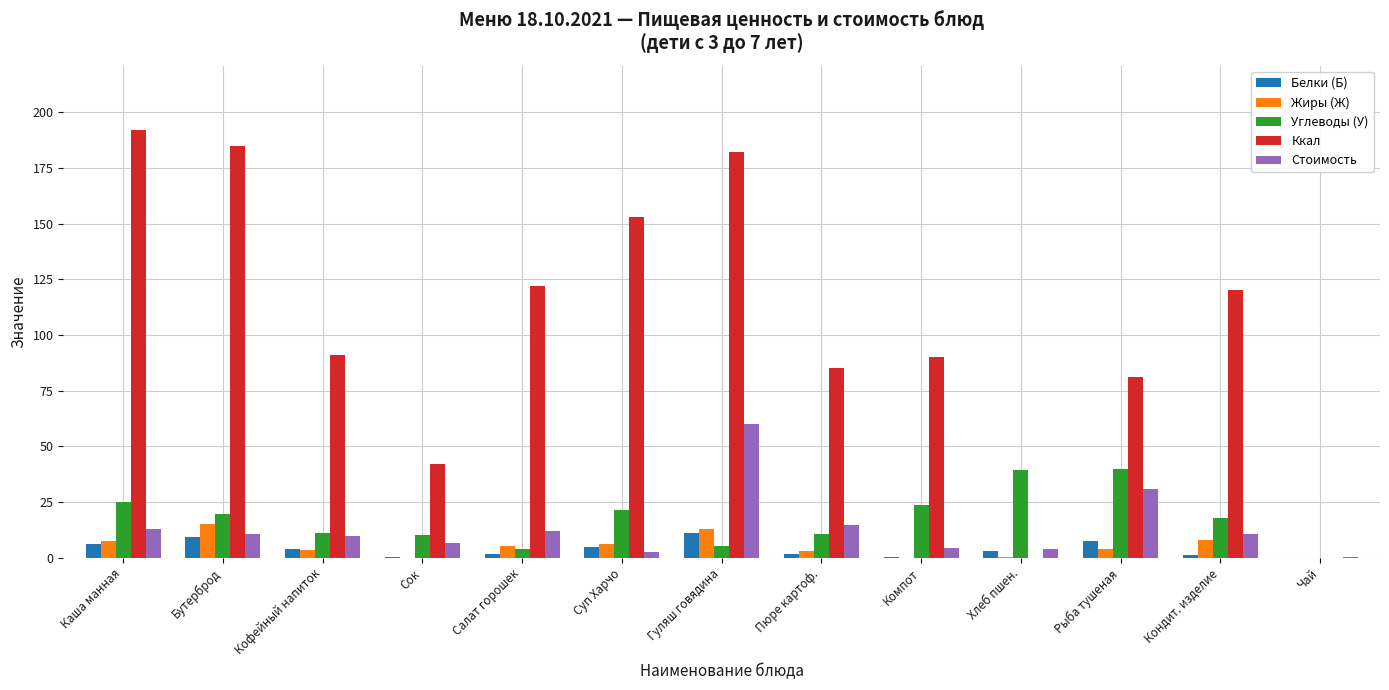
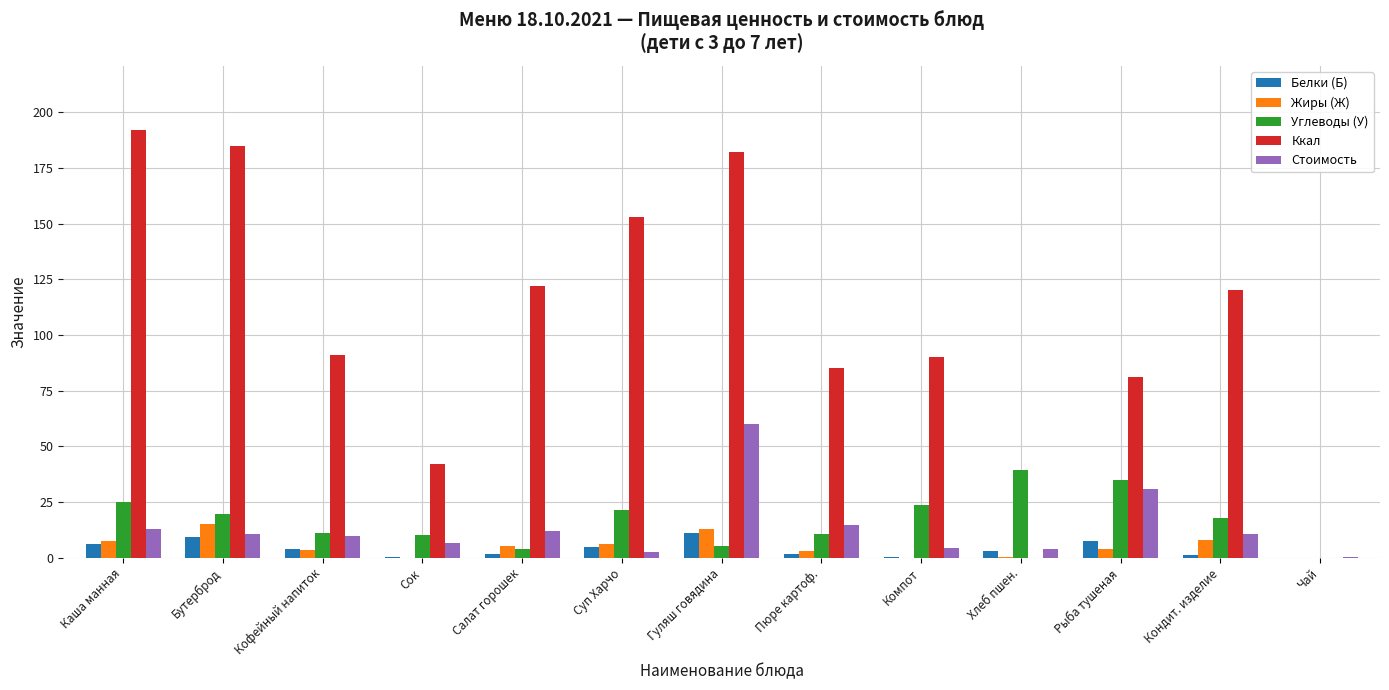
  {
    "Белки (Б)": {
      "Каша манная": 6,
      "Бутерброд": 9,
      "Кофейный напиток": 4,
      "Салат горошек": 2,
      "Суп Харчо": 5,
      "Гуляш говядина": 11,
      "Пюре картоф.": 2,
      "Хлеб пшен.": 3,
      "Рыба тушеная": 8,
      "Кондит. изделие": 1,
      "Чай": 0
    },
    "Жиры (Ж)": {
      "Каша манная": 7,
      "Бутерброд": 15,
      "Кофейный напиток": 4,
      "Сок": 0,
      "Салат горошек": 5,
      "Суп Харчо": 6,
      "Гуляш говядина": 13,
      "Пюре картоф.": 3,
      "Компот": 0,
      "Рыба тушеная": 4,
      "Кондит. изделие": 8,
      "Чай": 0
    },
    "Углеводы (У)": {
      "Каша манная": 25,
      "Бутерброд": 19,
      "Кофейный напиток": 11,
      "Сок": 10,
      "Салат горошек": 4,
      "Суп Харчо": 21,
      "Гуляш говядина": 5,
      "Пюре картоф.": 11,
      "Компот": 24,
      "Хлеб пшен.": 39,
-     "Рыба тушеная": 40,
+     "Рыба тушеная": 35,
      "Кондит. изделие": 18,
      "Чай": 0
    },
    "Ккал": {
      "Каша манная": 192,
      "Бутерброд": 185,
      "Кофейный напиток": 91,
      "Сок": 42,
      "Салат горошек": 122,
      "Суп Харчо": 153,
      "Гуляш говядина": 182,
      "Пюре картоф.": 85,
      "Компот": 90,
      "Хлеб пшен.": 0,
      "Рыба тушеная": 81,
      "Кондит. изделие": 120,
      "Чай": 0
    },
    "Стоимость": {
      "Каша манная": 13,
      "Бутерброд": 11,
      "Кофейный напиток": 10,
      "Сок": 7,
      "Салат горошек": 12,
      "Суп Харчо": 2,
      "Гуляш говядина": 60,
      "Пюре картоф.": 15,
      "Компот": 4,
      "Хлеб пшен.": 4,
      "Рыба тушеная": 31,
      "Кондит. изделие": 11
    }
  }
